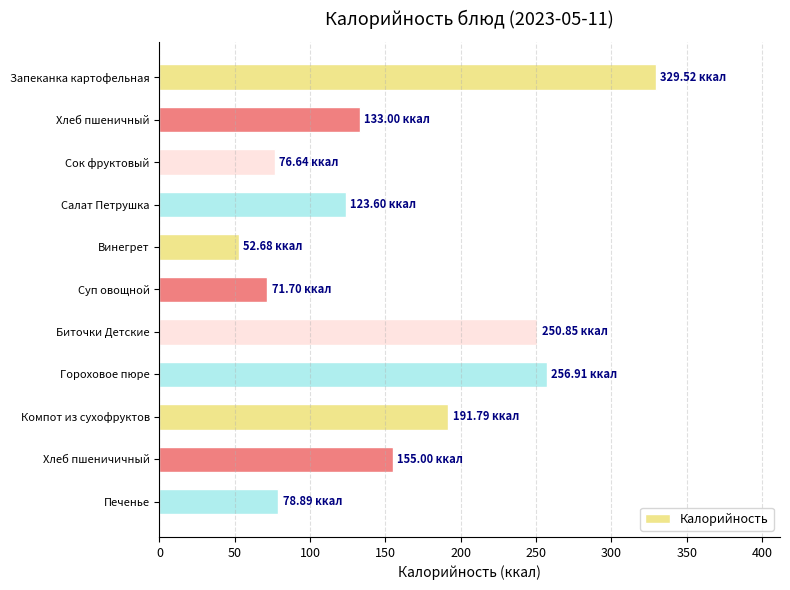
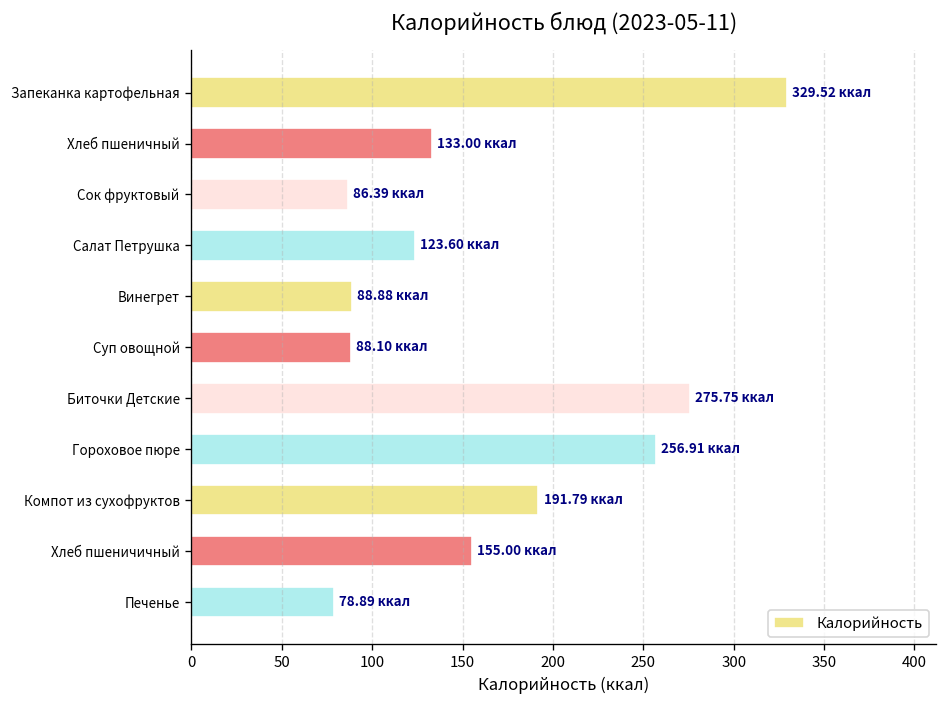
  {
    "Запеканка картофельная": 329.52,
    "Хлеб пшеничный": 133.00,
-   "Сок фруктовый": 76.64,
+   "Сок фруктовый": 86.39,
    "Салат Петрушка": 123.60,
-   "Винегрет": 52.68,
-   "Суп овощной": 71.70,
-   "Биточки Детские": 250.85,
+   "Винегрет": 88.88,
+   "Суп овощной": 88.10,
+   "Биточки Детские": 275.75,
    "Гороховое пюре": 256.91,
    "Компот из сухофруктов": 191.79,
    "Хлеб пшеничичный": 155.00,
    "Печенье": 78.89
  }
